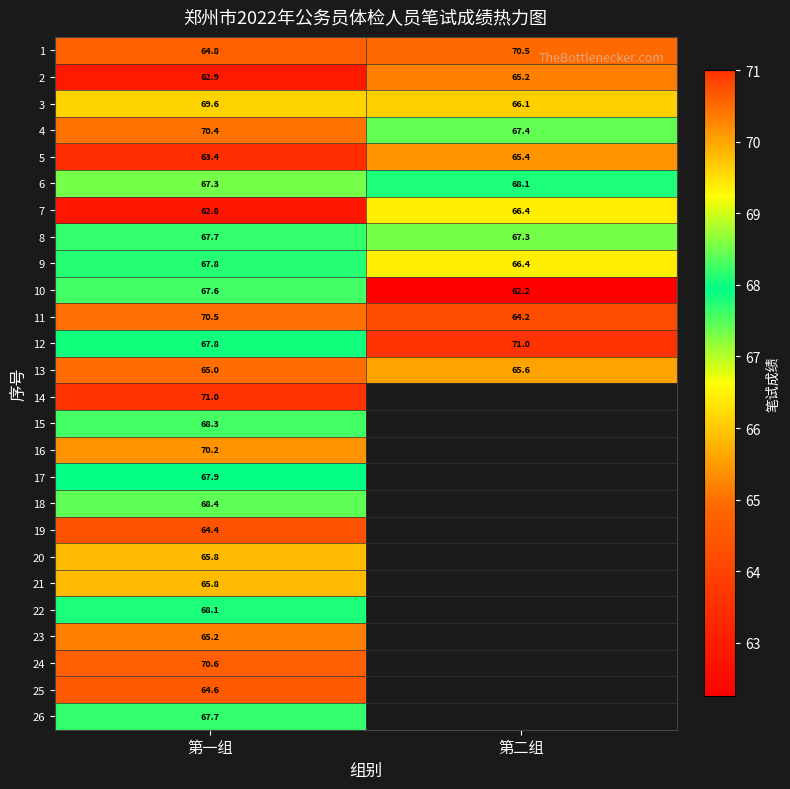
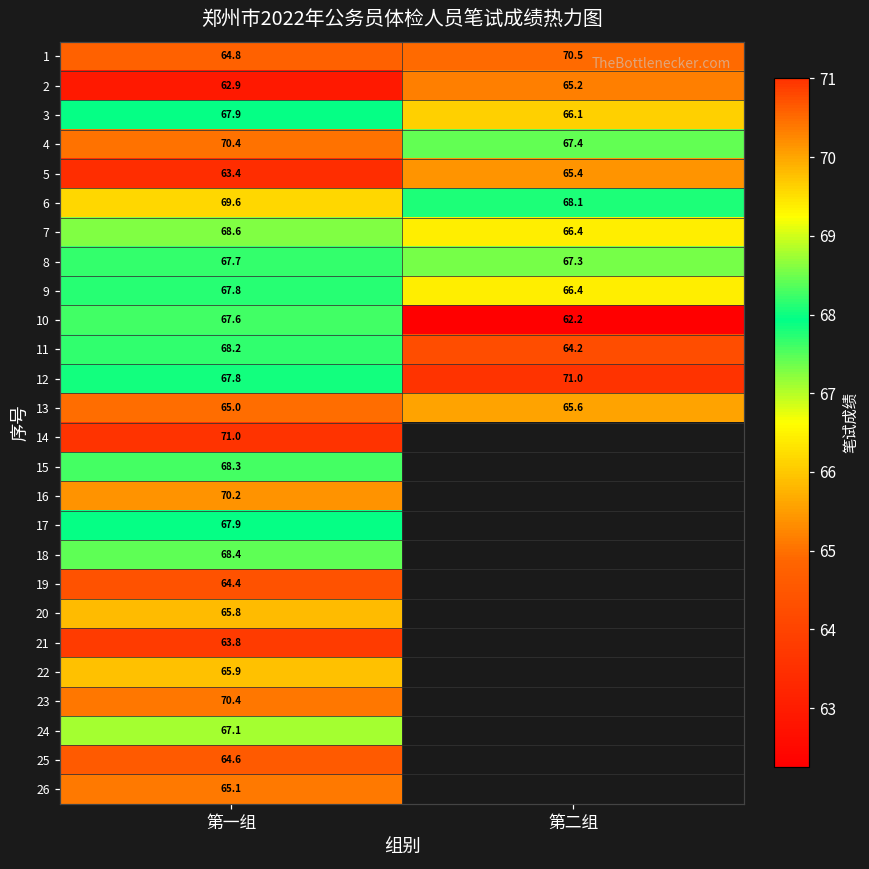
  {
    "1": {
      "第一组": 64.8
    },
    "2": {
      "第一组": 62.9,
      "第二组": 65.2
    },
    "3": {
-     "第一组": 69.6,
+     "第一组": 67.9,
      "第二组": 66.1
    },
    "4": {
      "第一组": 70.4,
      "第二组": 67.4
    },
    "5": {
      "第一组": 63.4,
      "第二组": 65.4
    },
    "6": {
-     "第一组": 67.3,
+     "第一组": 69.6,
      "第二组": 68.1
    },
    "7": {
-     "第一组": 62.8,
+     "第一组": 68.6,
      "第二组": 66.4
    },
    "8": {
      "第一组": 67.7,
      "第二组": 67.3
    },
    "9": {
      "第一组": 67.8,
      "第二组": 66.4
    },
    "10": {
      "第一组": 67.6,
      "第二组": 62.2
    },
    "11": {
-     "第一组": 70.5,
+     "第一组": 68.2,
      "第二组": 64.2
    },
    "12": {
      "第一组": 67.8,
      "第二组": 71.0
    },
    "13": {
      "第一组": 65.0,
      "第二组": 65.6
    },
    "14": {
      "第一组": 71.0
    },
    "15": {
      "第一组": 68.3
    },
    "16": {
      "第一组": 70.2
    },
    "17": {
      "第一组": 67.9
    },
    "18": {
      "第一组": 68.4
    },
    "19": {
      "第一组": 64.4
    },
    "20": {
      "第一组": 65.8
    },
    "21": {
-     "第一组": 65.8
+     "第一组": 63.8
    },
    "22": {
-     "第一组": 68.1
+     "第一组": 65.9
    },
    "23": {
-     "第一组": 65.2
+     "第一组": 70.4
    },
    "24": {
-     "第一组": 70.6
+     "第一组": 67.1
    },
    "25": {
      "第一组": 64.6
    },
    "26": {
-     "第一组": 67.7
+     "第一组": 65.1
    }
  }
